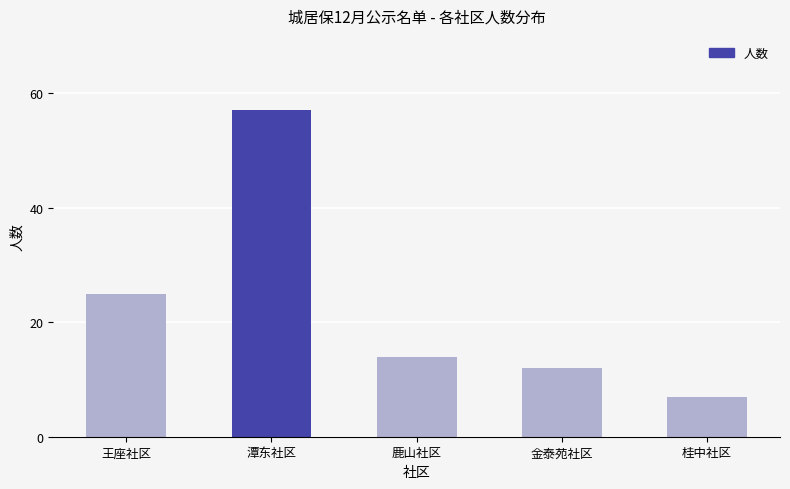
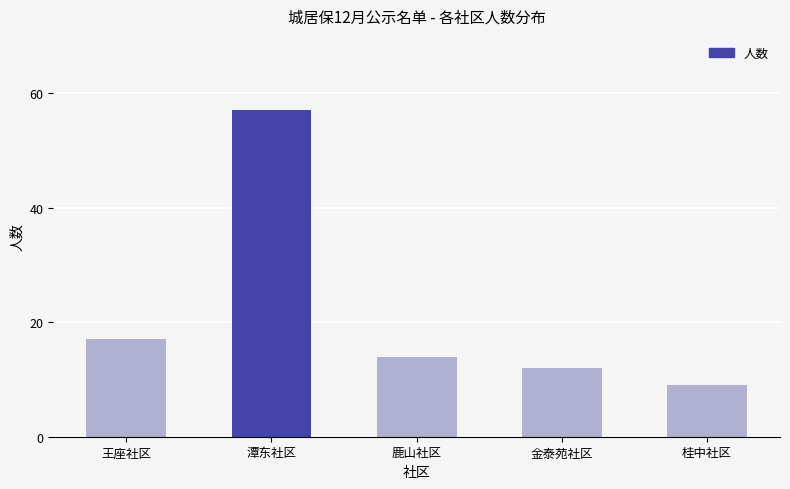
  {
-   "王座社区": 25,
+   "王座社区": 17,
    "潭东社区": 57,
    "鹿山社区": 14,
    "金泰苑社区": 12,
-   "桂中社区": 7
+   "桂中社区": 9
  }
